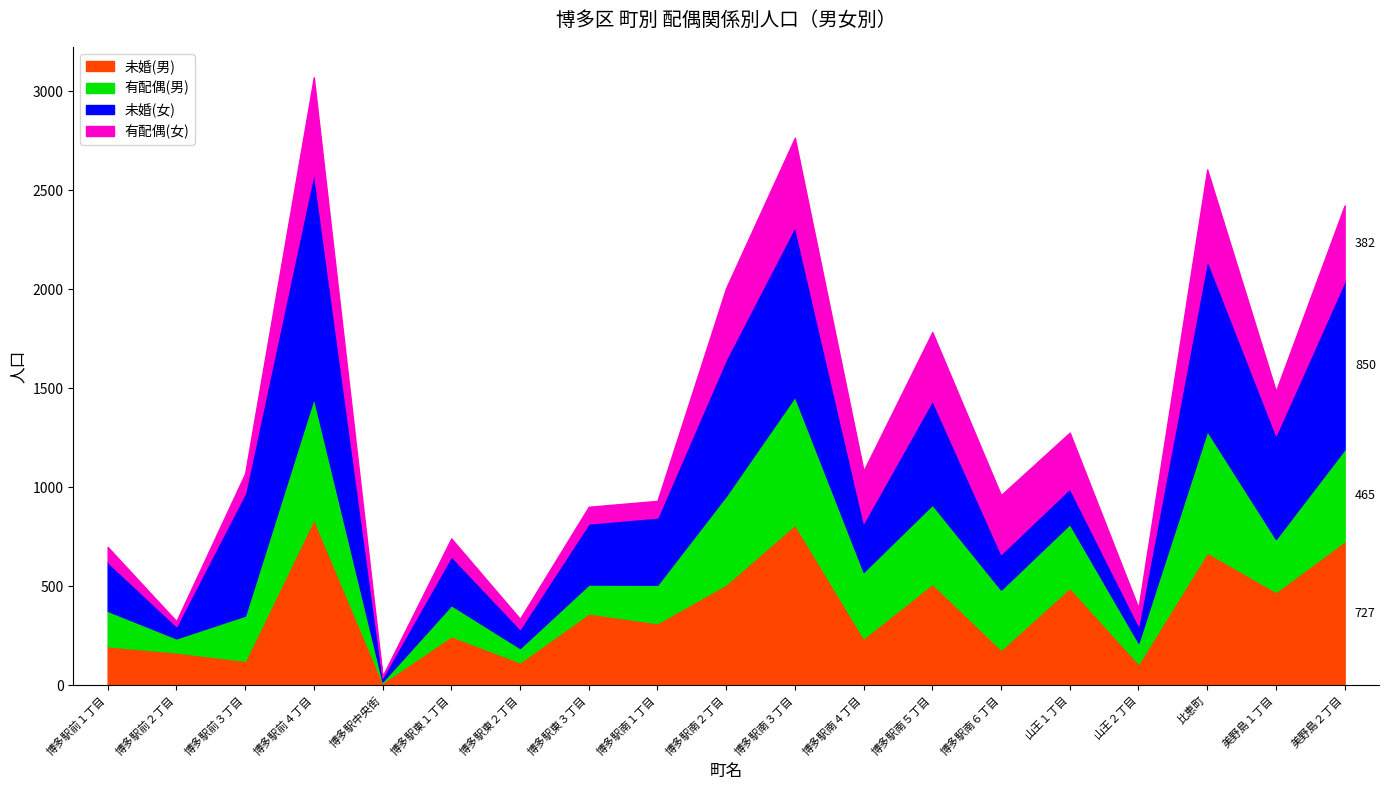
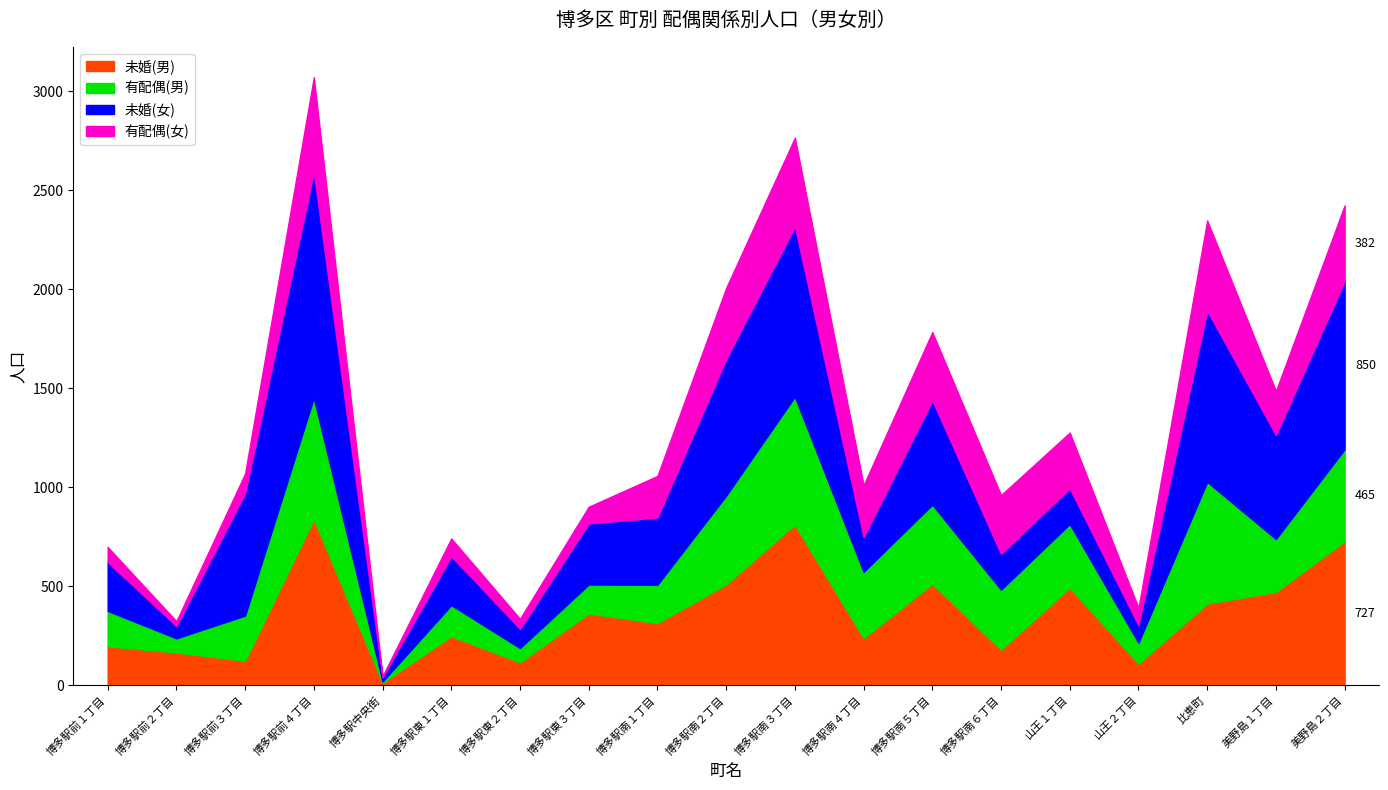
  {
    "未婚(男)": {
-     "比恵町": 670
+     "比恵町": 410
    },
    "未婚(女)": {
-     "博多駅南４丁目": 250
+     "博多駅南４丁目": 180
    },
    "有配偶(女)": {
      "博多駅前１丁目": 80,
      "博多駅前２丁目": 30,
      "博多駅前３丁目": 100,
      "博多駅前４丁目": 480,
      "博多駅東１丁目": 90,
      "博多駅東２丁目": 50,
      "博多駅東３丁目": 80,
-     "博多駅南１丁目": 80,
+     "博多駅南１丁目": 210,
      "博多駅南２丁目": 360,
      "博多駅南３丁目": 450,
      "博多駅南４丁目": 260,
      "博多駅南５丁目": 350,
      "博多駅南６丁目": 300,
      "山王１丁目": 280,
      "山王２丁目": 90,
      "比恵町": 460,
      "美野島１丁目": 220,
      "美野島２丁目": 380
    }
  }
